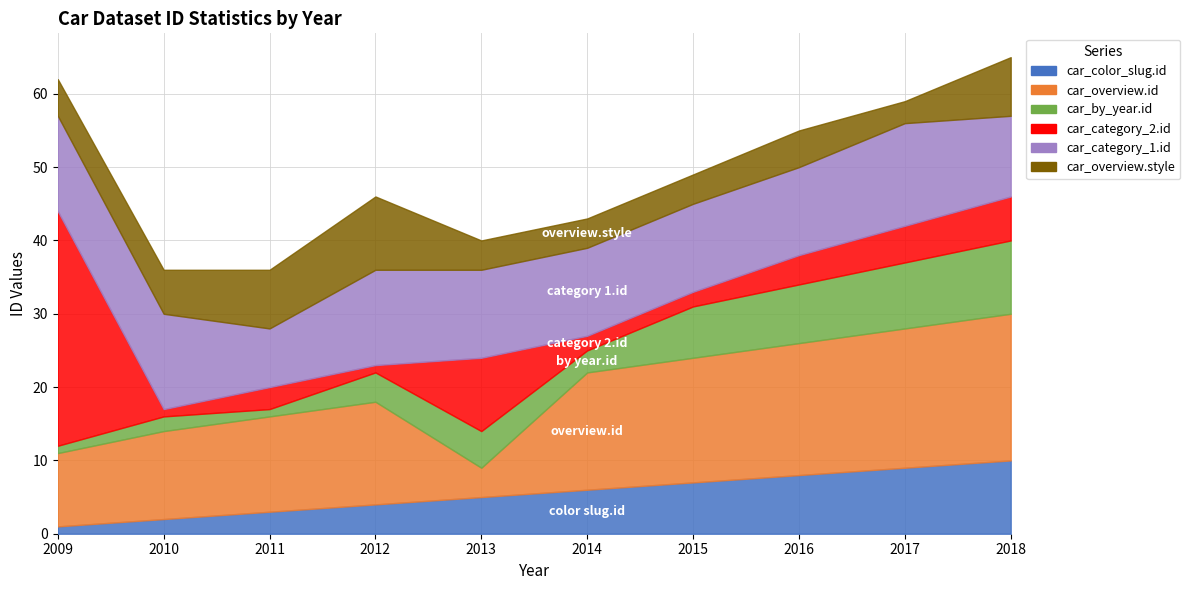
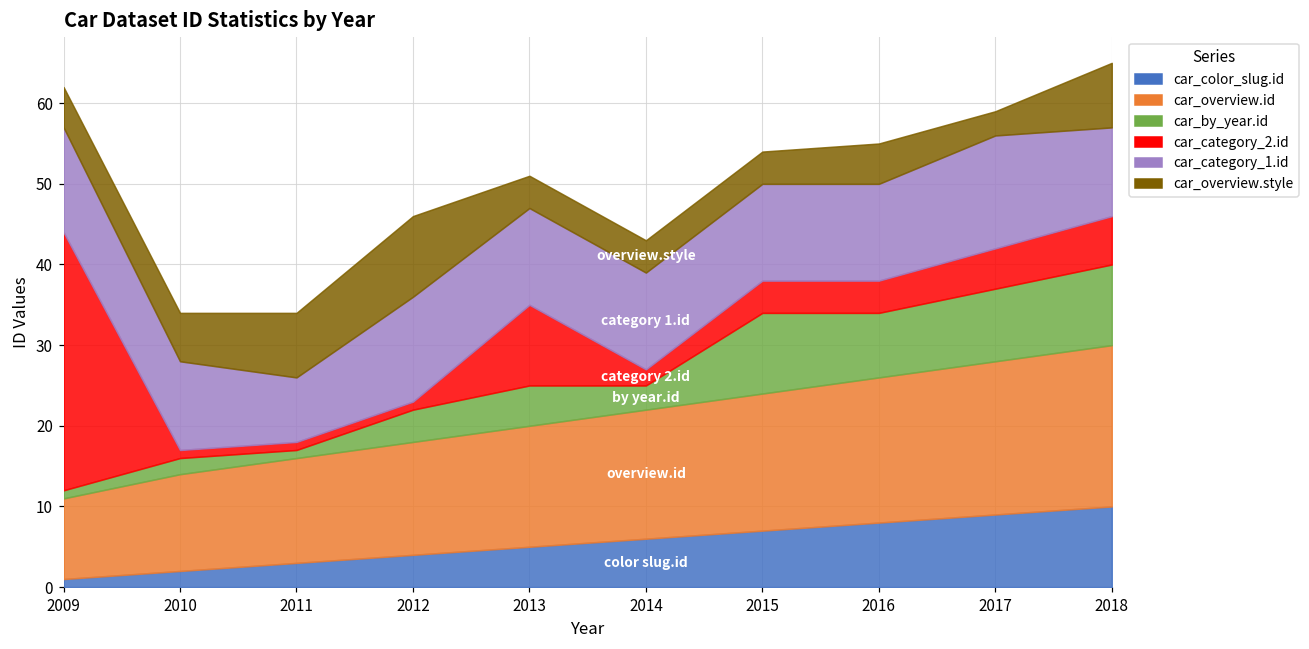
  {
    "car_color_slug.id": {
      "2009": 1,
      "2010": 2,
      "2011": 3,
      "2012": 4,
      "2013": 5,
      "2014": 6,
      "2015": 7,
      "2016": 8,
      "2017": 9,
      "2018": 10
    },
    "car_overview.id": {
      "2009": 10,
      "2010": 12,
      "2011": 13,
      "2012": 14,
-     "2013": 4,
+     "2013": 15,
      "2014": 16,
      "2015": 17,
      "2016": 18,
      "2017": 19,
      "2018": 20
    },
    "car_by_year.id": {
      "2009": 1,
      "2010": 2,
      "2011": 1,
      "2012": 4,
      "2013": 5,
-     "2015": 7,
+     "2015": 10,
      "2016": 8,
      "2017": 9,
      "2018": 10
    },
    "car_category_2.id": {
      "2009": 32,
      "2010": 1,
-     "2011": 3,
+     "2011": 1,
      "2012": 1,
      "2013": 10,
-     "2015": 2,
+     "2015": 4,
      "2016": 4,
      "2017": 5,
      "2018": 6
    },
    "car_category_1.id": {
      "2009": 13,
-     "2010": 13,
+     "2010": 11,
      "2011": 8,
      "2012": 13,
      "2013": 12,
      "2014": 12,
      "2015": 12,
      "2016": 12,
      "2017": 14,
      "2018": 11
    },
    "car_overview.style": {
      "2009": 5,
      "2010": 6,
      "2011": 8,
      "2012": 10,
      "2013": 4,
      "2014": 4,
      "2015": 4,
      "2016": 5,
      "2017": 3,
      "2018": 8
    }
  }
